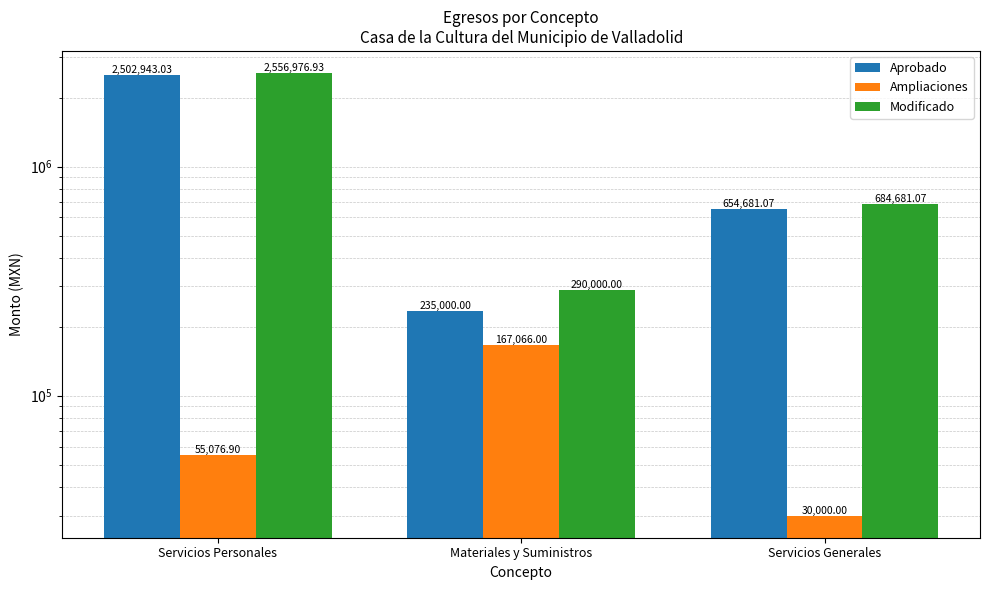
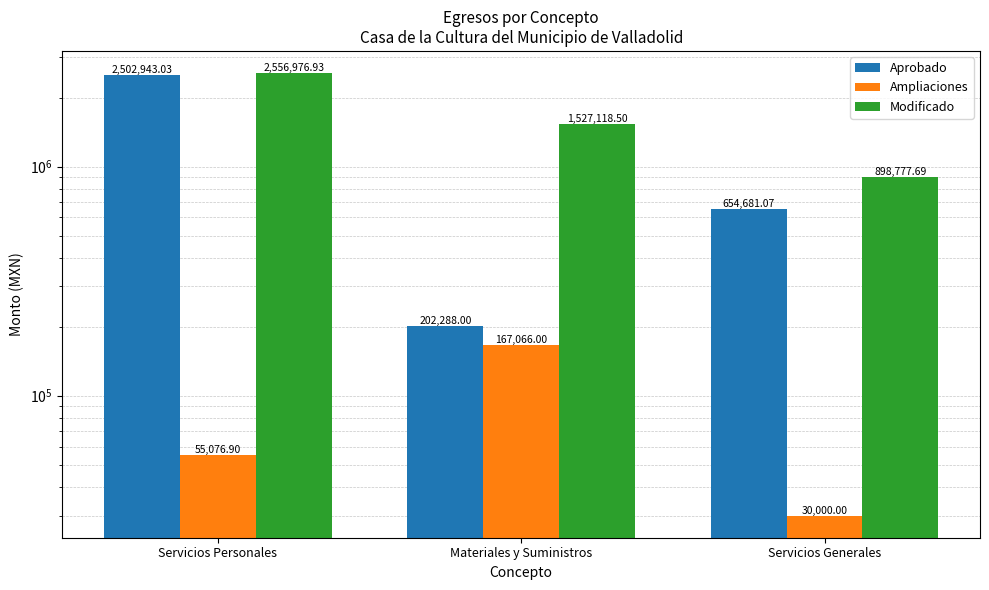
  {
    "Aprobado": {
      "Servicios Personales": "2,502,943.03",
-     "Materiales y Suministros": "235,000.00",
+     "Materiales y Suministros": "202,288.00",
      "Servicios Generales": "654,681.07"
    },
    "Ampliaciones": {
      "Servicios Personales": "55,076.90",
      "Materiales y Suministros": "167,066.00",
      "Servicios Generales": "30,000.00"
    },
    "Modificado": {
      "Servicios Personales": "2,556,976.93",
-     "Materiales y Suministros": "290,000.00",
-     "Servicios Generales": "684,681.07"
+     "Materiales y Suministros": "1,527,118.50",
+     "Servicios Generales": "898,777.69"
    }
  }
